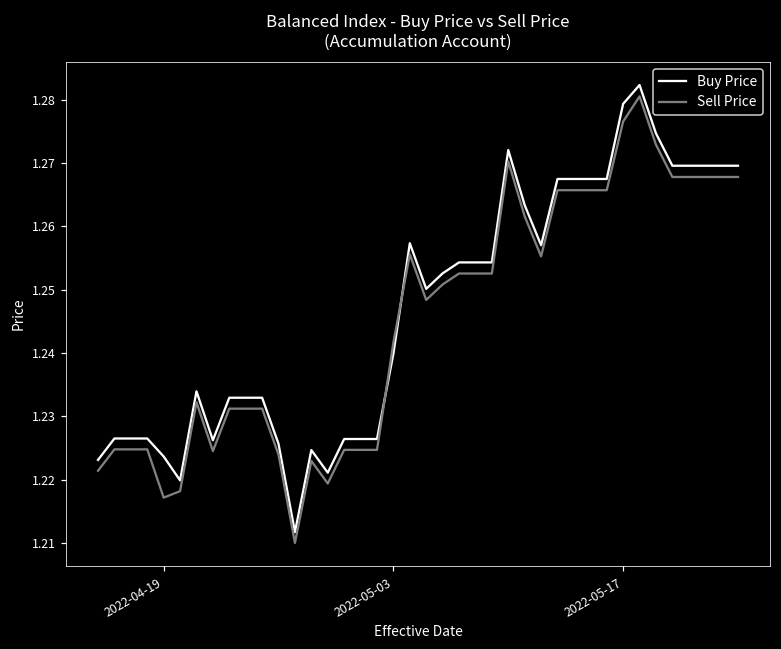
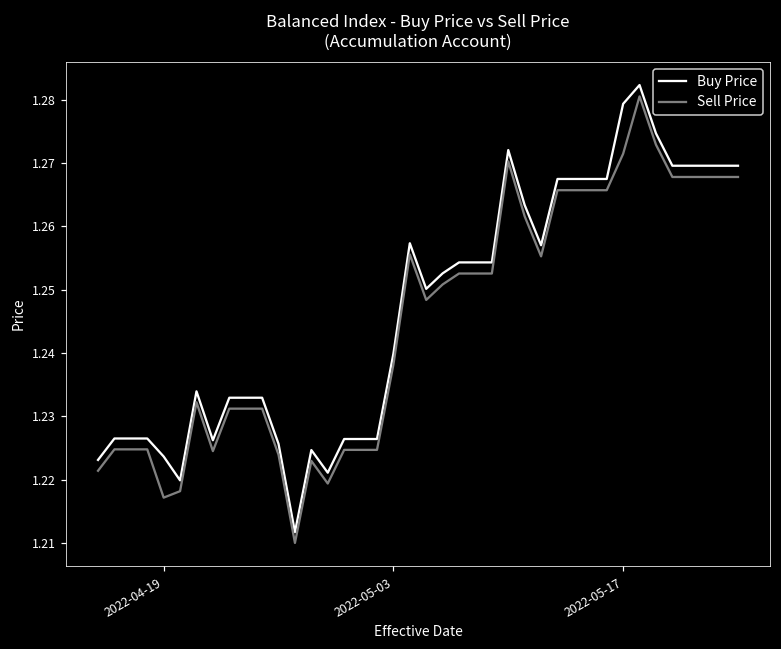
  {
    "Buy Price": {
      "2022-04-19": 1.224,
      "2022-05-03": 1.240,
      "2022-05-17": 1.279
    },
    "Sell Price": {
      "2022-04-19": 1.217,
-     "2022-05-03": 1.242,
-     "2022-05-17": 1.277
+     "2022-05-03": 1.238,
+     "2022-05-17": 1.271
    }
  }
